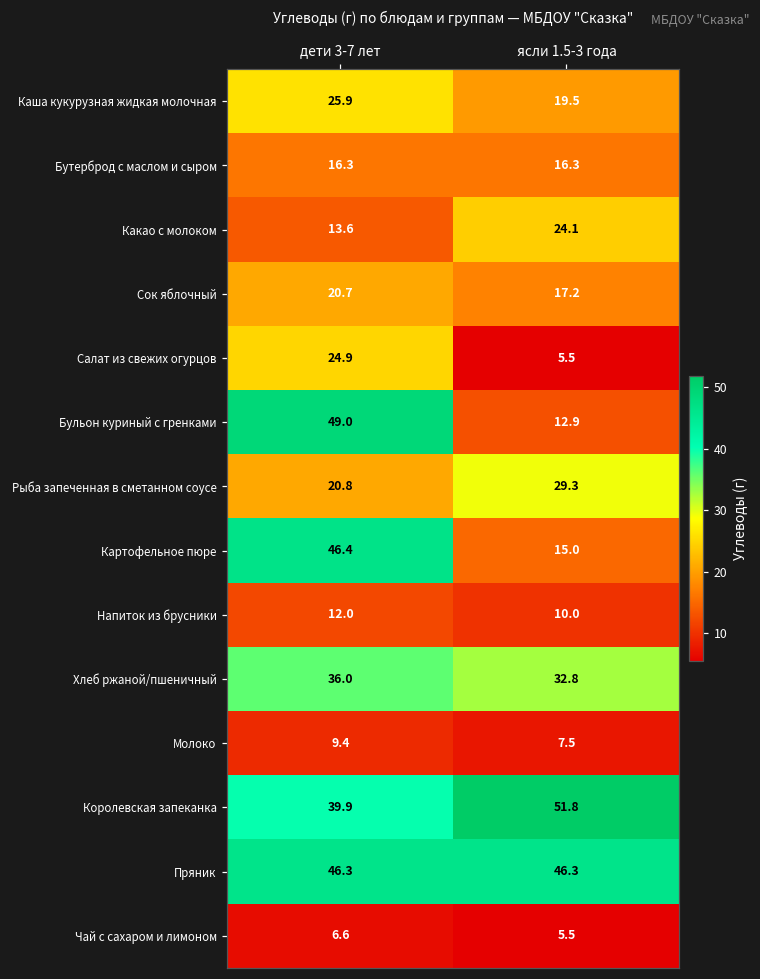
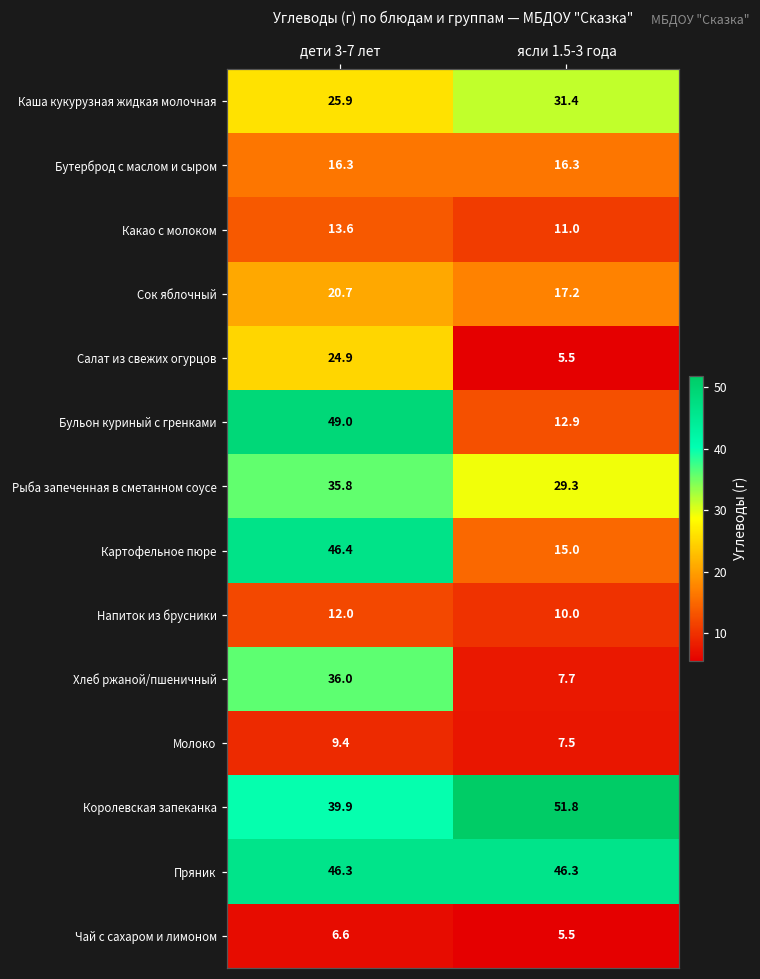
  {
    "Каша кукурузная жидкая молочная": {
      "дети 3-7 лет": 25.9,
-     "ясли 1.5-3 года": 19.5
+     "ясли 1.5-3 года": 31.4
    },
    "Бутерброд с маслом и сыром": {
      "дети 3-7 лет": 16.3,
      "ясли 1.5-3 года": 16.3
    },
    "Какао с молоком": {
      "дети 3-7 лет": 13.6,
-     "ясли 1.5-3 года": 24.1
+     "ясли 1.5-3 года": 11.0
    },
    "Сок яблочный": {
      "дети 3-7 лет": 20.7,
      "ясли 1.5-3 года": 17.2
    },
    "Салат из свежих огурцов": {
      "дети 3-7 лет": 24.9,
      "ясли 1.5-3 года": 5.5
    },
    "Бульон куриный с гренками": {
      "дети 3-7 лет": 49.0,
      "ясли 1.5-3 года": 12.9
    },
    "Рыба запеченная в сметанном соусе": {
-     "дети 3-7 лет": 20.8,
+     "дети 3-7 лет": 35.8,
      "ясли 1.5-3 года": 29.3
    },
    "Картофельное пюре": {
      "дети 3-7 лет": 46.4,
      "ясли 1.5-3 года": 15.0
    },
    "Напиток из брусники": {
      "дети 3-7 лет": 12.0,
      "ясли 1.5-3 года": 10.0
    },
    "Хлеб ржаной/пшеничный": {
      "дети 3-7 лет": 36.0,
-     "ясли 1.5-3 года": 32.8
+     "ясли 1.5-3 года": 7.7
    },
    "Молоко": {
      "дети 3-7 лет": 9.4,
      "ясли 1.5-3 года": 7.5
    },
    "Королевская запеканка": {
      "дети 3-7 лет": 39.9,
      "ясли 1.5-3 года": 51.8
    },
    "Пряник": {
      "дети 3-7 лет": 46.3,
      "ясли 1.5-3 года": 46.3
    },
    "Чай с сахаром и лимоном": {
      "дети 3-7 лет": 6.6,
      "ясли 1.5-3 года": 5.5
    }
  }
